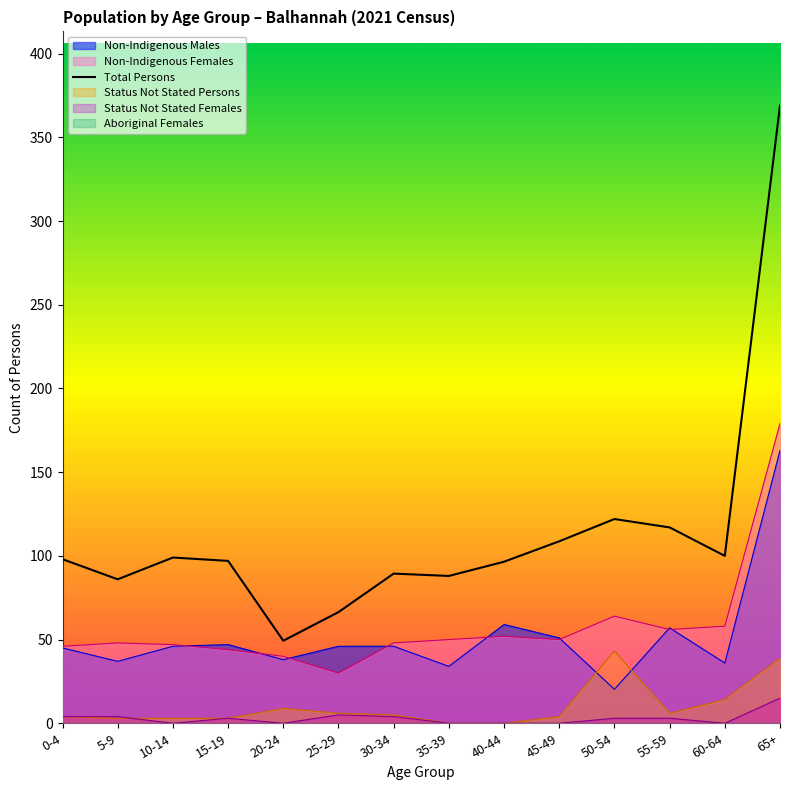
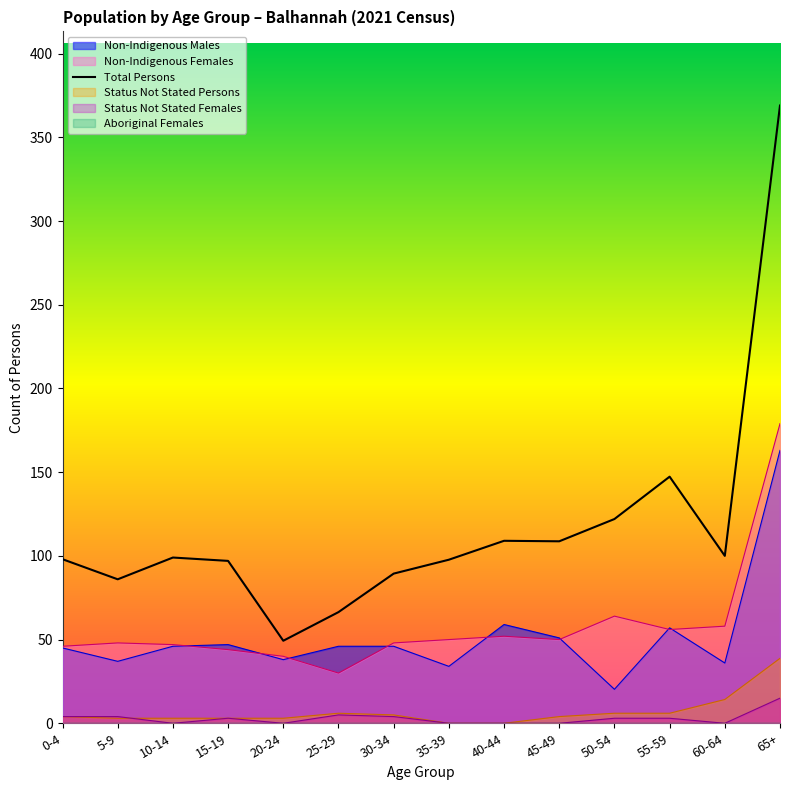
  {
    "Non-Indigenous Males": {
      "5-9": 37,
      "15-19": 47,
      "20-24": 38,
      "25-29": 46,
      "30-34": 46,
      "35-39": 34,
      "40-44": 59,
      "50-54": 20,
      "60-64": 36,
      "65+": 163
    },
    "Total Persons": {
      "0-4": 98,
      "5-9": 86,
      "10-14": 99,
      "15-19": 97,
      "20-24": 49,
      "25-29": 66,
      "30-34": 89,
-     "35-39": 88,
-     "40-44": 97,
+     "35-39": 98,
+     "40-44": 109,
      "45-49": 109,
      "50-54": 122,
-     "55-59": 117,
+     "55-59": 147,
      "60-64": 100,
      "65+": 369
    },
    "Status Not Stated Persons": {
      "10-14": 3,
-     "20-24": 9,
+     "20-24": 3,
      "45-49": 4,
-     "50-54": 43,
+     "50-54": 6,
      "55-59": 6,
      "60-64": 14,
      "65+": 39
    },
    "Aboriginal Females": {
      "0-4": 0,
      "5-9": 0,
      "15-19": 0,
      "25-29": 0,
      "30-34": 0,
      "50-54": 0,
      "55-59": 0,
      "65+": 0
    }
  }
